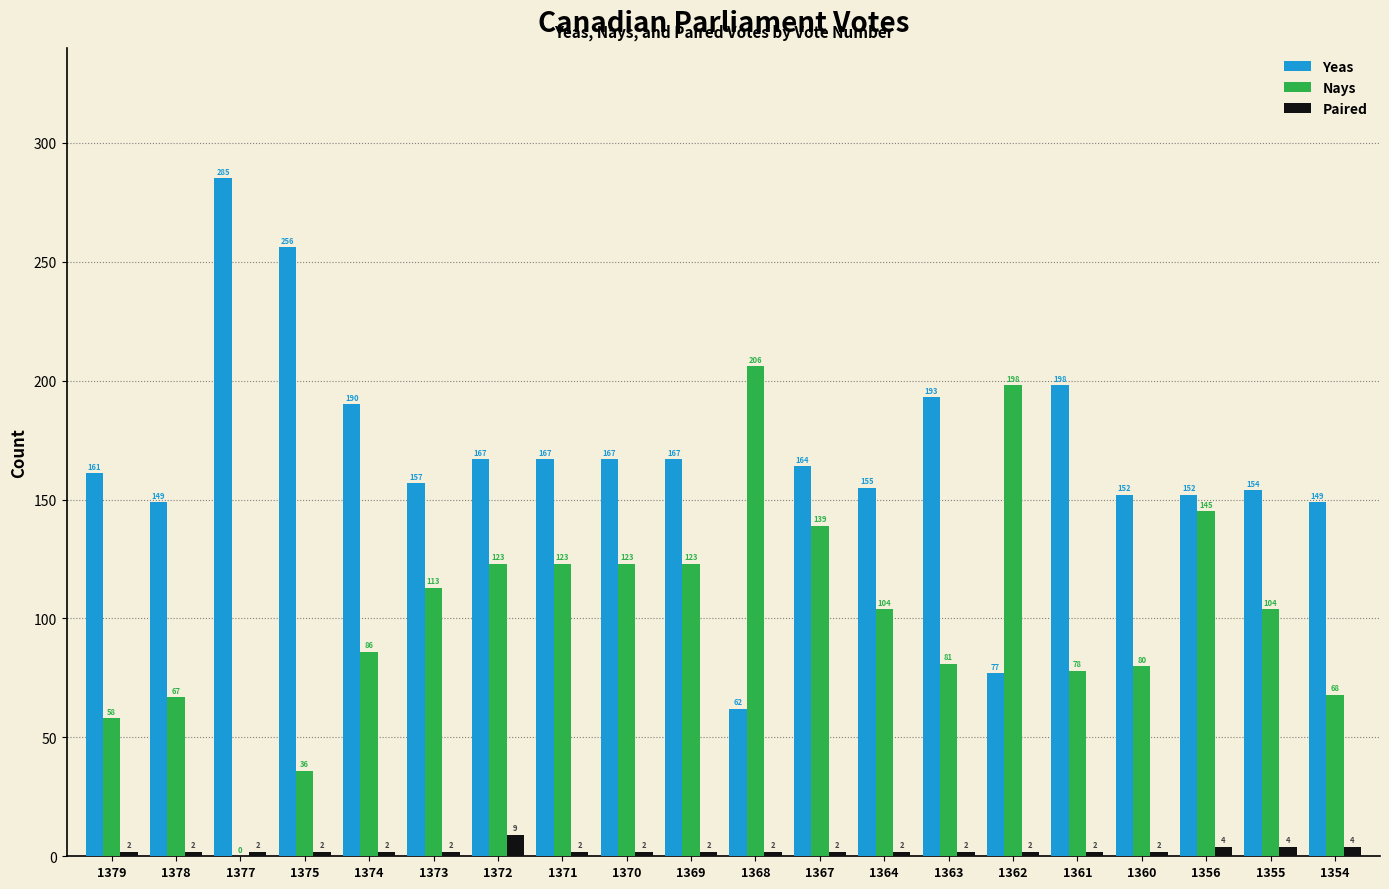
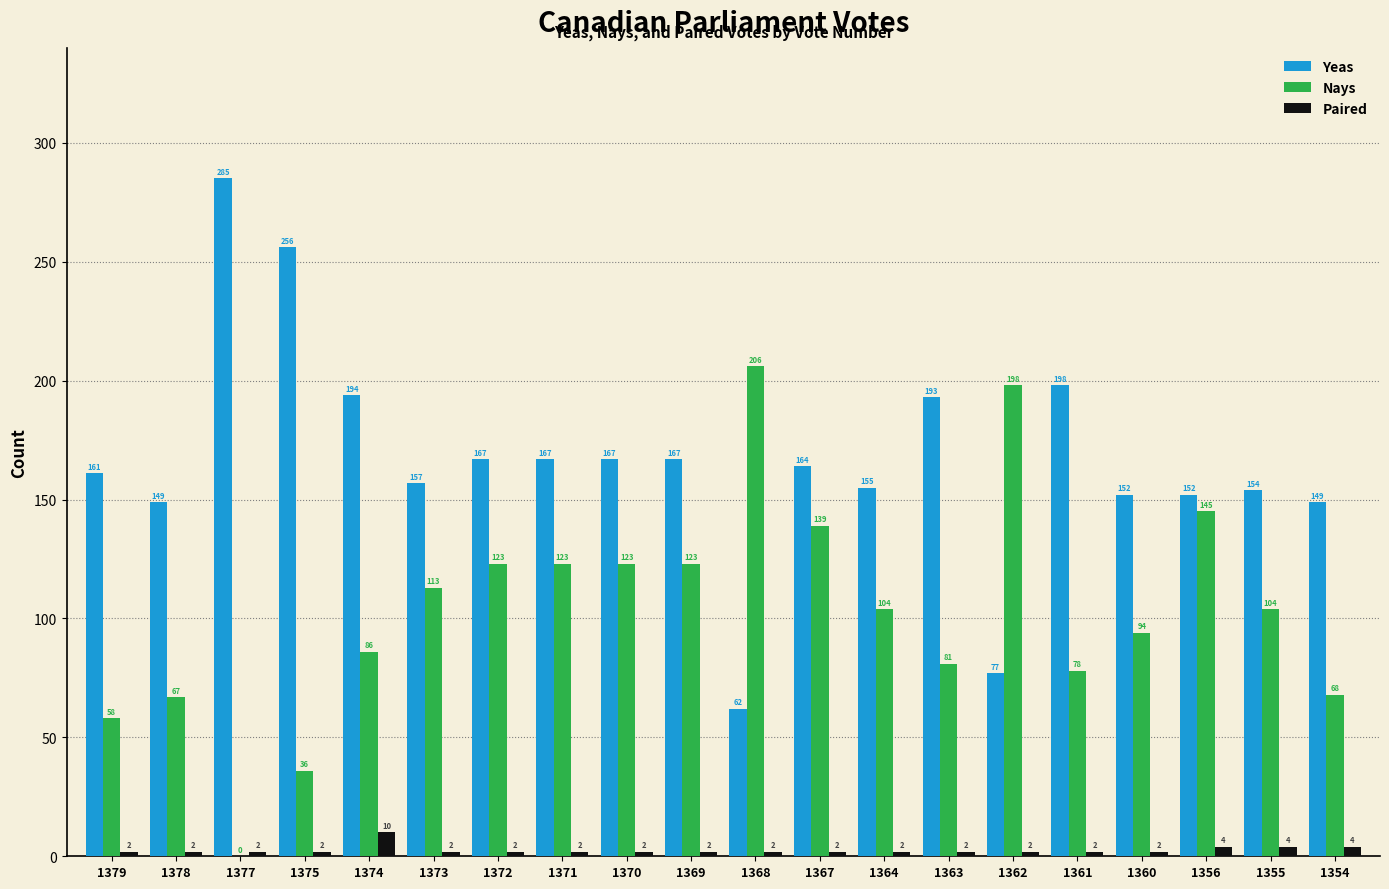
  {
    "Yeas": {
      "1379": 161,
      "1378": 149,
      "1377": 285,
      "1375": 256,
-     "1374": 190,
+     "1374": 194,
      "1373": 157,
      "1372": 167,
      "1371": 167,
      "1370": 167,
      "1369": 167,
      "1368": 62,
      "1367": 164,
      "1364": 155,
      "1363": 193,
      "1362": 77,
      "1361": 198,
      "1360": 152,
      "1356": 152,
      "1355": 154,
      "1354": 149
    },
    "Nays": {
      "1379": 58,
      "1378": 67,
      "1377": 0,
      "1375": 36,
      "1374": 86,
      "1373": 113,
      "1372": 123,
      "1371": 123,
      "1370": 123,
      "1369": 123,
      "1368": 206,
      "1367": 139,
      "1364": 104,
      "1363": 81,
      "1362": 198,
      "1361": 78,
-     "1360": 80,
+     "1360": 94,
      "1356": 145,
      "1355": 104,
      "1354": 68
    },
    "Paired": {
      "1379": 2,
      "1378": 2,
      "1377": 2,
      "1375": 2,
-     "1374": 2,
+     "1374": 10,
      "1373": 2,
-     "1372": 9,
+     "1372": 2,
      "1371": 2,
      "1370": 2,
      "1369": 2,
      "1368": 2,
      "1367": 2,
      "1364": 2,
      "1363": 2,
      "1362": 2,
      "1361": 2,
      "1360": 2,
      "1356": 4,
      "1355": 4,
      "1354": 4
    }
  }
